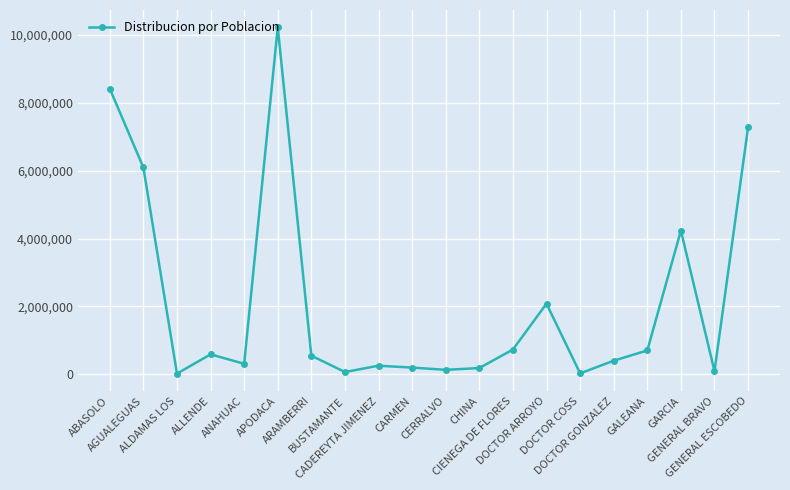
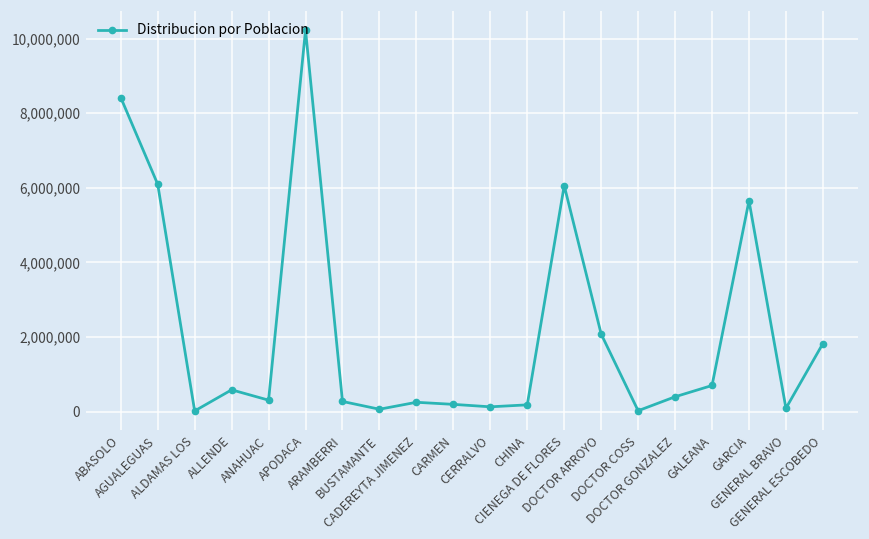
  {
    "ABASOLO": "8,400,000",
    "AGUALEGUAS": "6,100,000",
    "ALDAMAS LOS": "0",
    "ALLENDE": "600,000",
    "ANAHUAC": "300,000",
    "APODACA": "10,200,000",
-   "ARAMBERRI": "600,000",
+   "ARAMBERRI": "300,000",
    "BUSTAMANTE": "100,000",
    "CADEREYTA JIMENEZ": "300,000",
    "CARMEN": "200,000",
    "CERRALVO": "100,000",
    "CHINA": "200,000",
-   "CIENEGA DE FLORES": "700,000",
+   "CIENEGA DE FLORES": "6,100,000",
    "DOCTOR ARROYO": "2,100,000",
    "DOCTOR COSS": "0",
    "DOCTOR GONZALEZ": "400,000",
    "GALEANA": "700,000",
-   "GARCIA": "4,200,000",
+   "GARCIA": "5,700,000",
    "GENERAL BRAVO": "100,000",
-   "GENERAL ESCOBEDO": "7,300,000"
+   "GENERAL ESCOBEDO": "1,800,000"
  }
